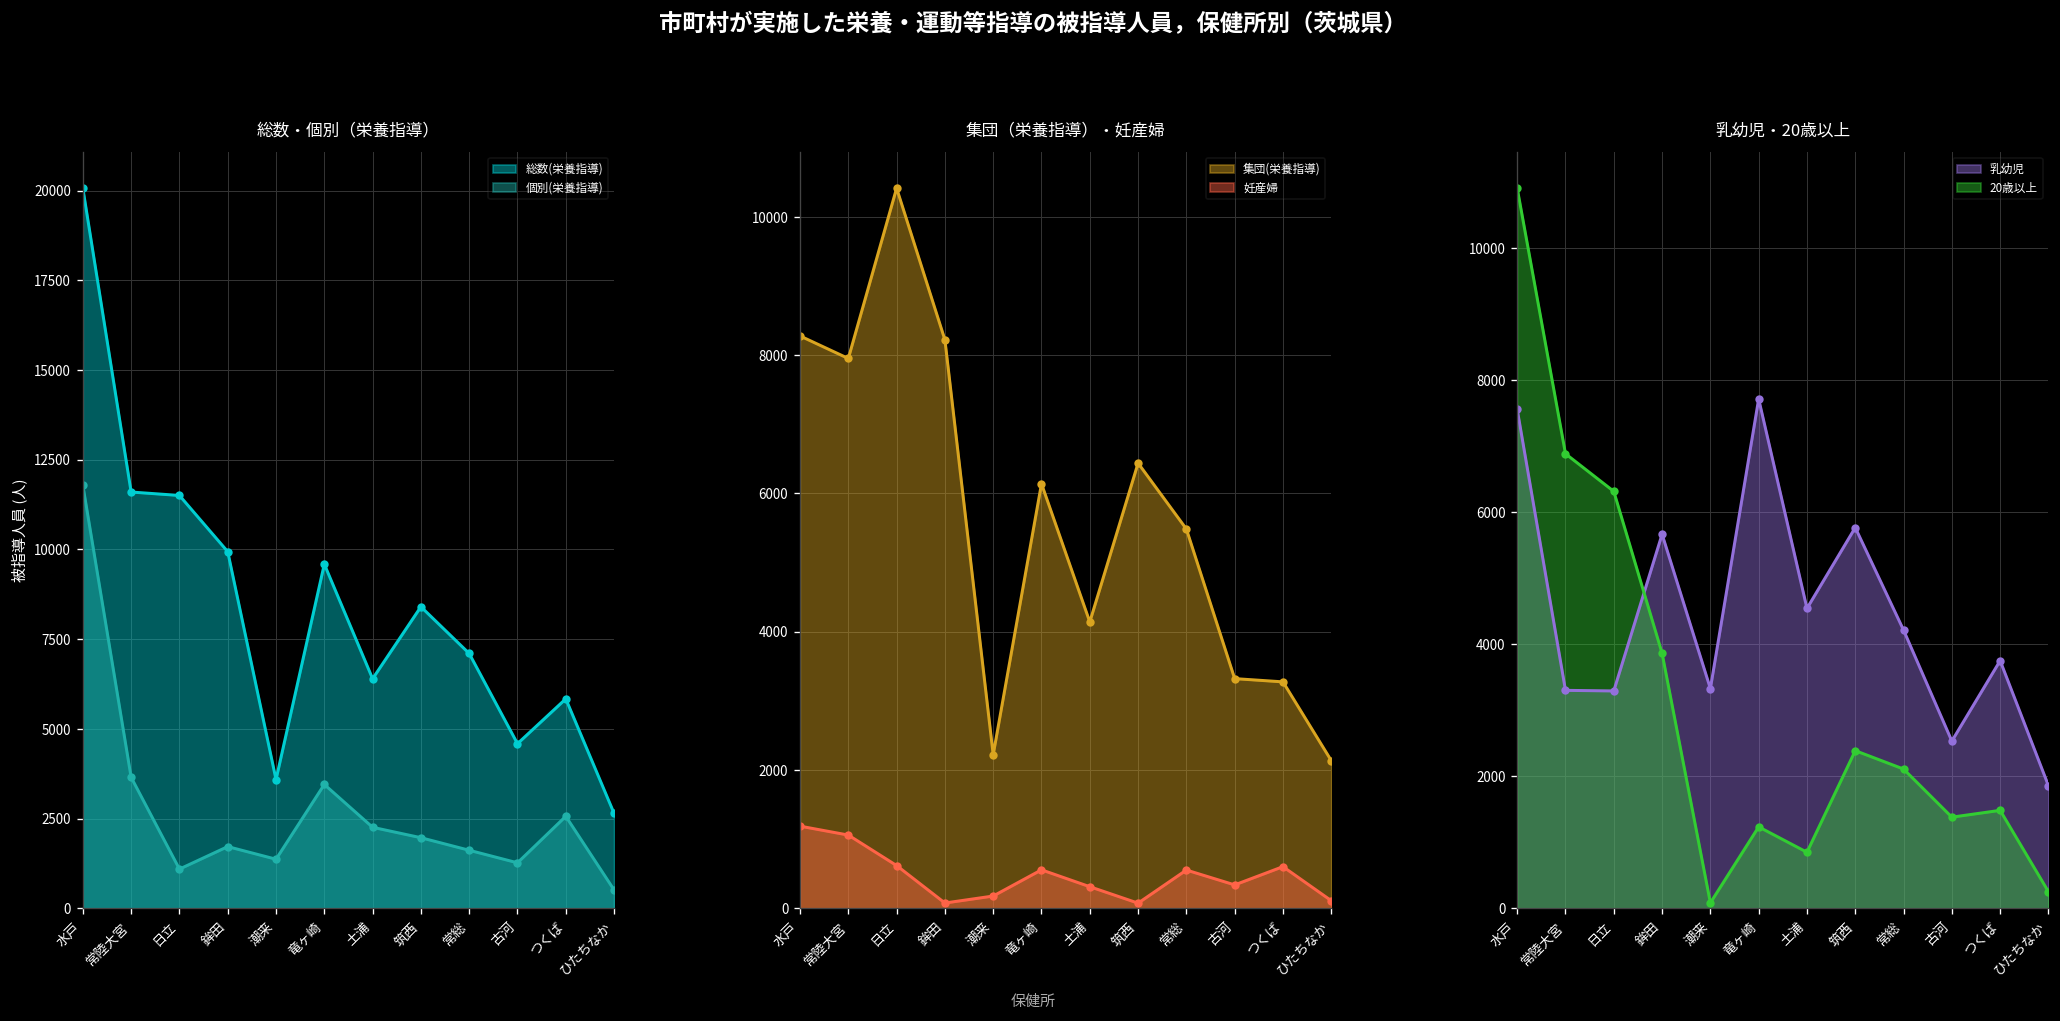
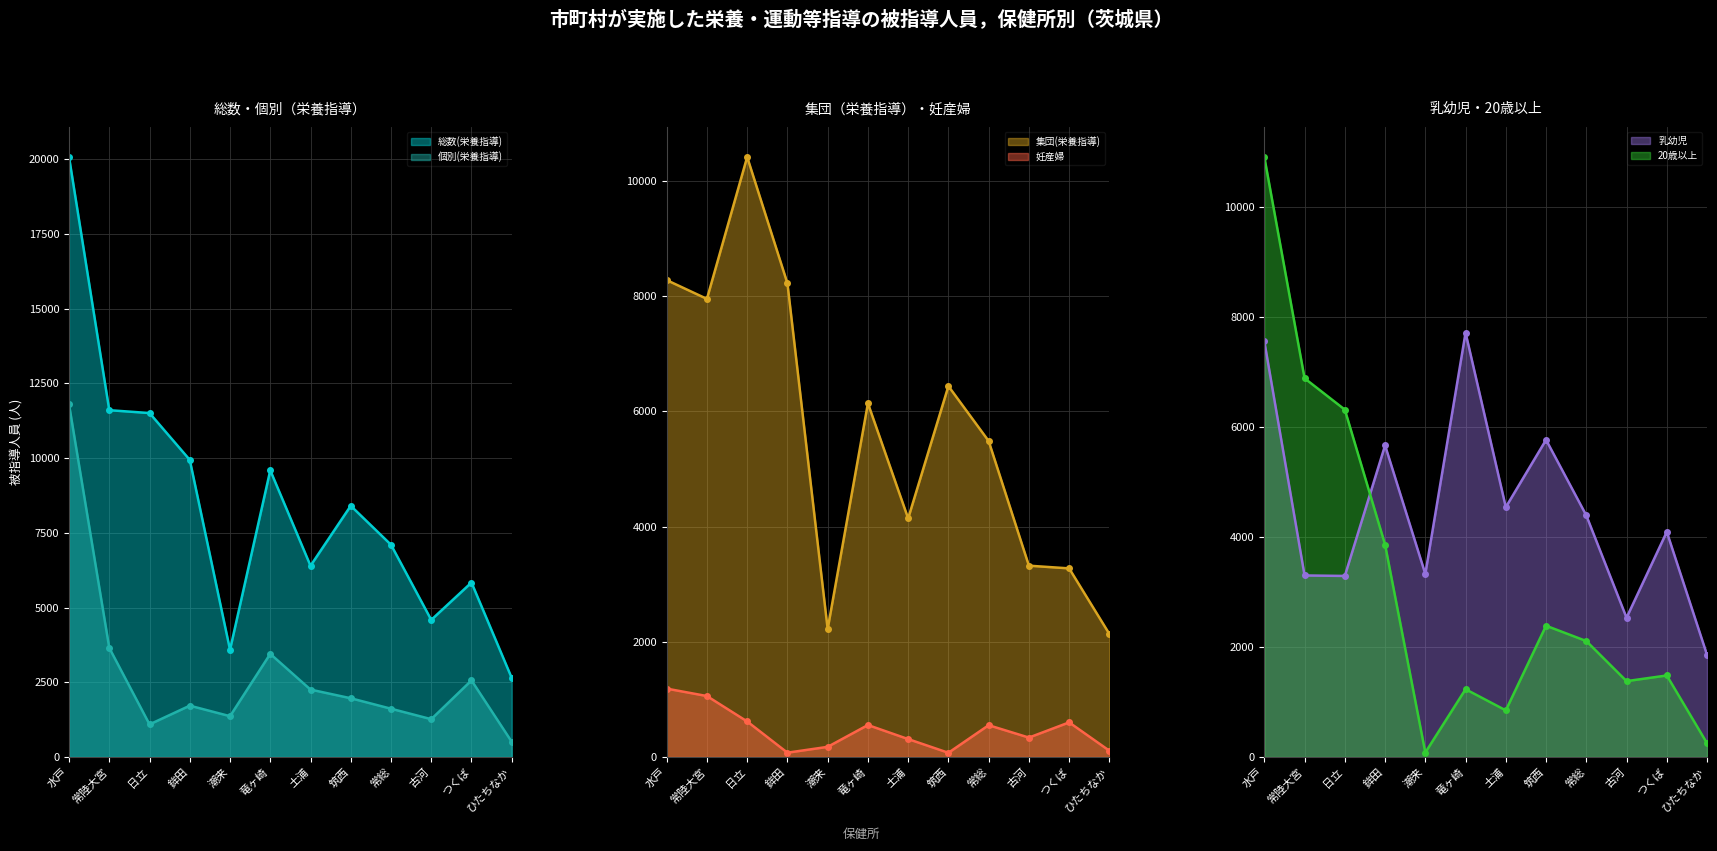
  {
    "乳幼児・20歳以上": {
      "乳幼児": {
        "水戸": 7600,
        "常陸大宮": 3300,
        "日立": 3300,
        "鉾田": 5700,
        "潮来": 3300,
        "竜ヶ崎": 7700,
        "土浦": 4500,
        "筑西": 5800,
-       "常総": 4200,
+       "常総": 4400,
        "古河": 2500,
-       "つくば": 3800,
+       "つくば": 4100,
        "ひたちなか": 1900
      },
      "20歳以上": {
        "水戸": 10900,
        "常陸大宮": 6900,
        "日立": 6300,
        "鉾田": 3900,
        "潮来": 100,
        "竜ヶ崎": 1200,
        "土浦": 800,
        "筑西": 2400,
        "常総": 2100,
        "古河": 1400,
        "つくば": 1500,
        "ひたちなか": 300
      }
    }
  }
